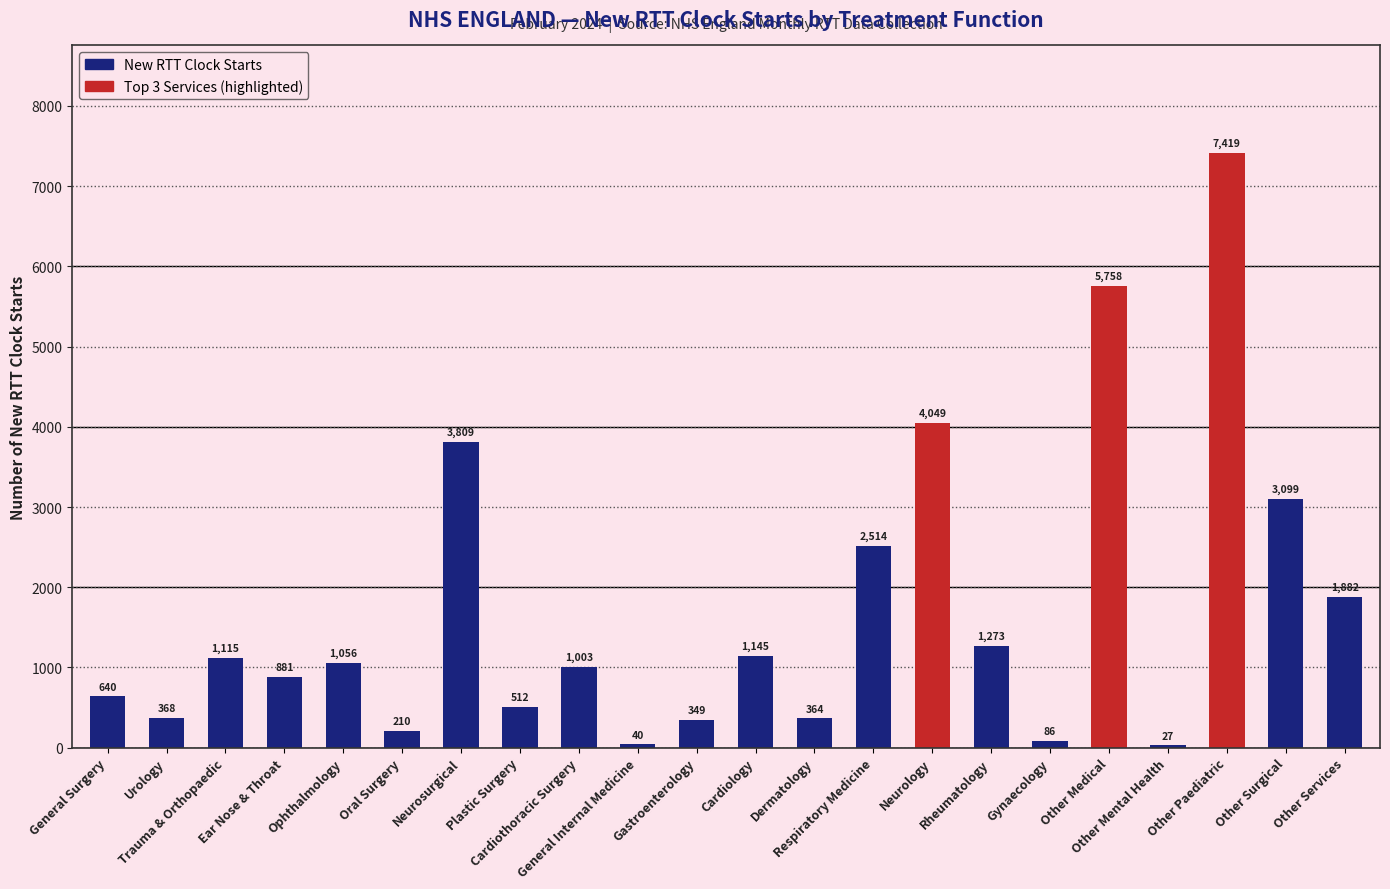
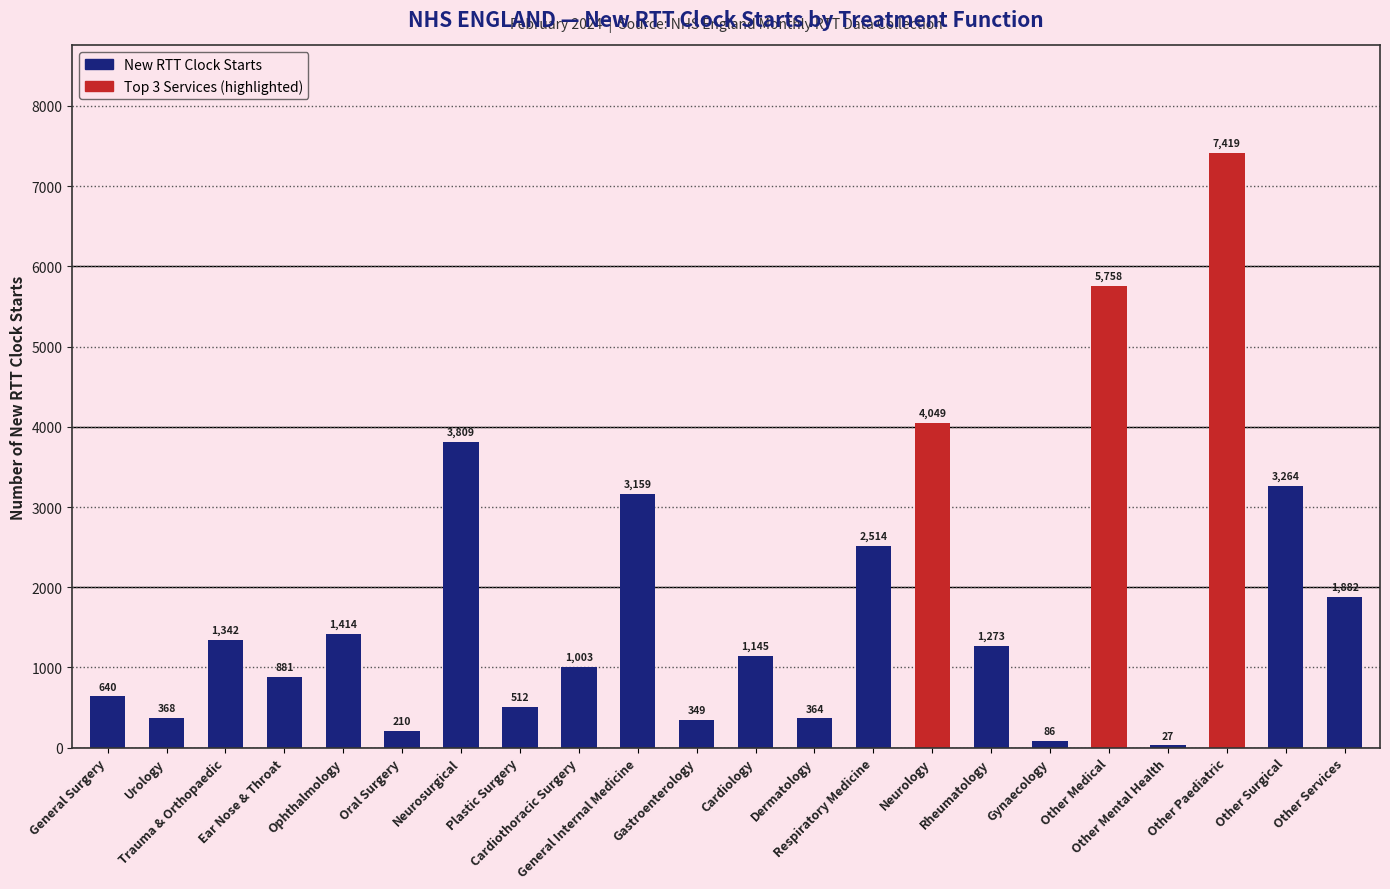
  {
    "General Surgery": "640",
    "Urology": "368",
-   "Trauma & Orthopaedic": "1,115",
+   "Trauma & Orthopaedic": "1,342",
    "Ear Nose & Throat": "881",
-   "Ophthalmology": "1,056",
+   "Ophthalmology": "1,414",
    "Oral Surgery": "210",
    "Neurosurgical": "3,809",
    "Plastic Surgery": "512",
    "Cardiothoracic Surgery": "1,003",
-   "General Internal Medicine": "40",
+   "General Internal Medicine": "3,159",
    "Gastroenterology": "349",
    "Cardiology": "1,145",
    "Dermatology": "364",
    "Respiratory Medicine": "2,514",
    "Neurology": "4,049",
    "Rheumatology": "1,273",
    "Gynaecology": "86",
    "Other Medical": "5,758",
    "Other Mental Health": "27",
    "Other Paediatric": "7,419",
-   "Other Surgical": "3,099",
+   "Other Surgical": "3,264",
    "Other Services": "1,882"
  }
